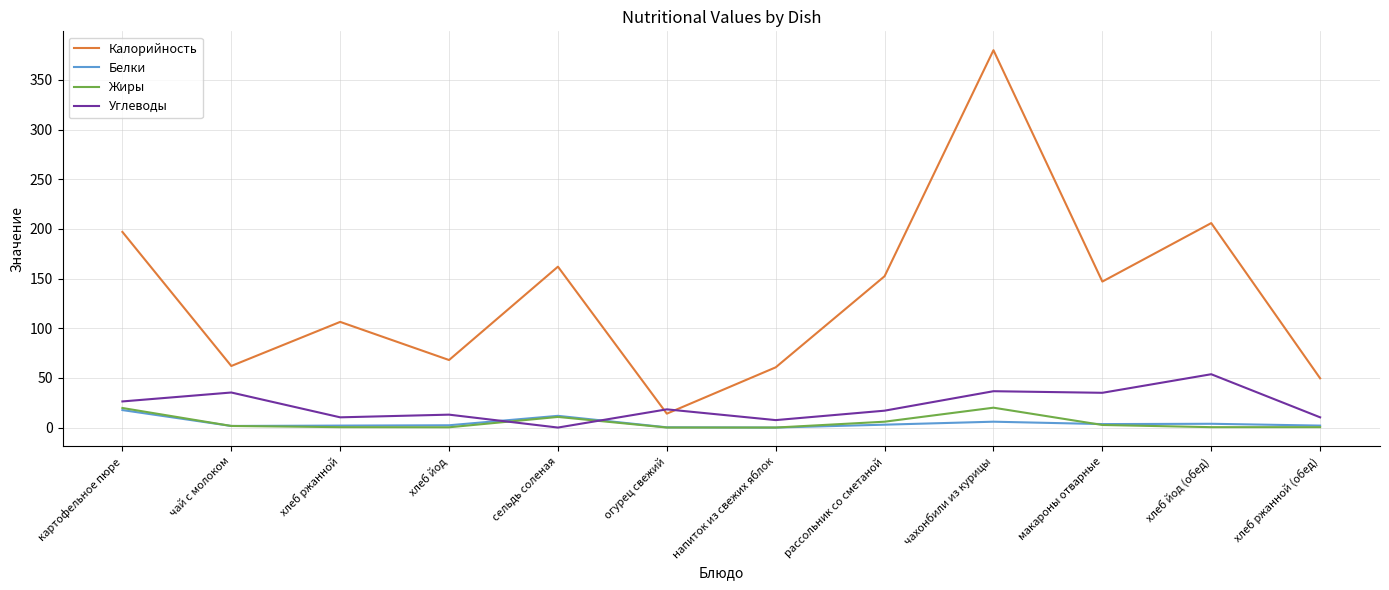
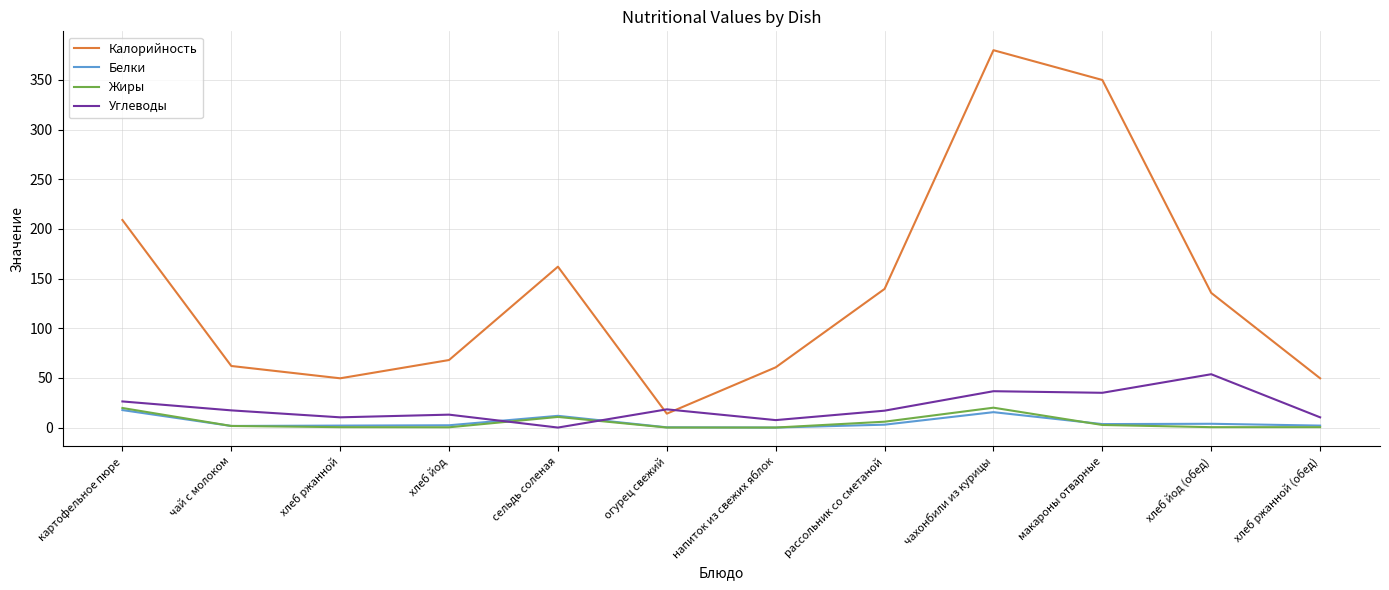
  {
    "Калорийность": {
-     "картофельное пюре": 200,
+     "картофельное пюре": 210,
      "чай с молоком": 60,
-     "хлеб ржанной": 110,
+     "хлеб ржанной": 50,
      "хлеб йод": 70,
      "сельдь соленая": 160,
      "огурец свежий": 10,
      "напиток из свежих яблок": 60,
-     "рассольник со сметаной": 150,
+     "рассольник со сметаной": 140,
      "чахонбили из курицы": 380,
-     "макароны отварные": 150,
-     "хлеб йод (обед)": 210,
+     "макароны отварные": 350,
+     "хлеб йод (обед)": 140,
      "хлеб ржанной (обед)": 50
    },
    "Белки": {
      "рассольник со сметаной": 0,
-     "чахонбили из курицы": 10,
+     "чахонбили из курицы": 20,
      "хлеб йод (обед)": 0
    },
    "Жиры": {
      "рассольник со сметаной": 10,
      "чахонбили из курицы": 20,
      "хлеб йод (обед)": 0
    },
    "Углеводы": {
      "картофельное пюре": 30,
-     "чай с молоком": 40,
+     "чай с молоком": 20,
      "хлеб ржанной": 10,
      "хлеб йод": 10,
      "сельдь соленая": 0,
      "огурец свежий": 20,
      "напиток из свежих яблок": 10,
      "рассольник со сметаной": 20,
      "чахонбили из курицы": 40,
      "макароны отварные": 40,
      "хлеб йод (обед)": 50,
      "хлеб ржанной (обед)": 10
    }
  }
